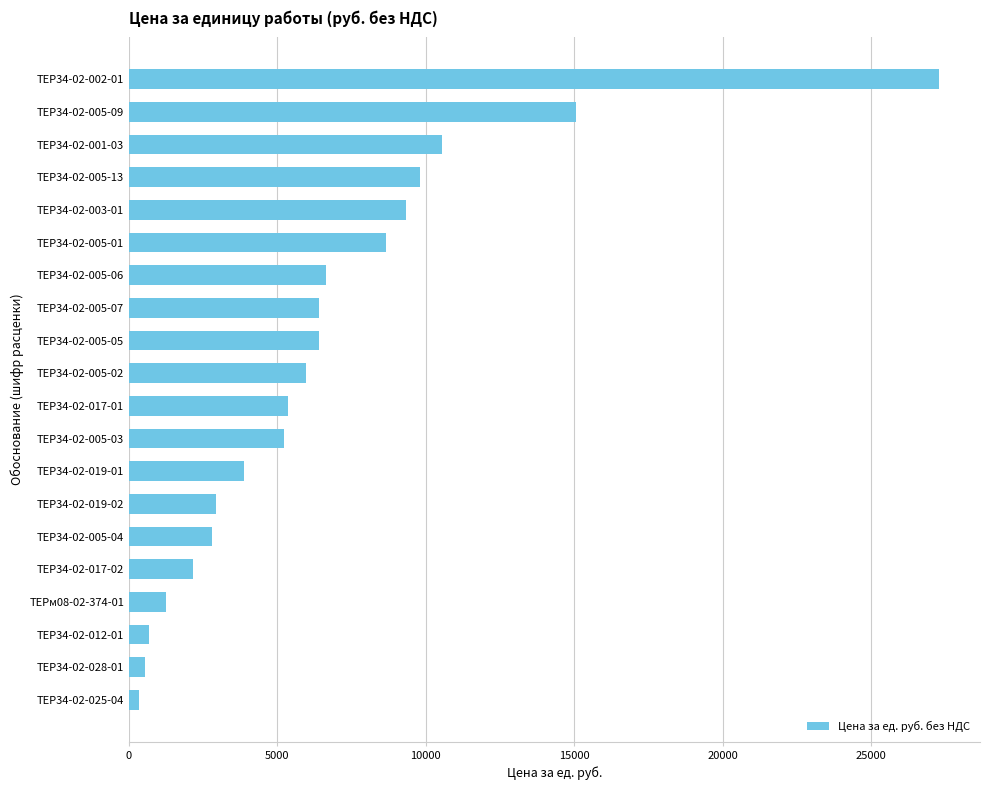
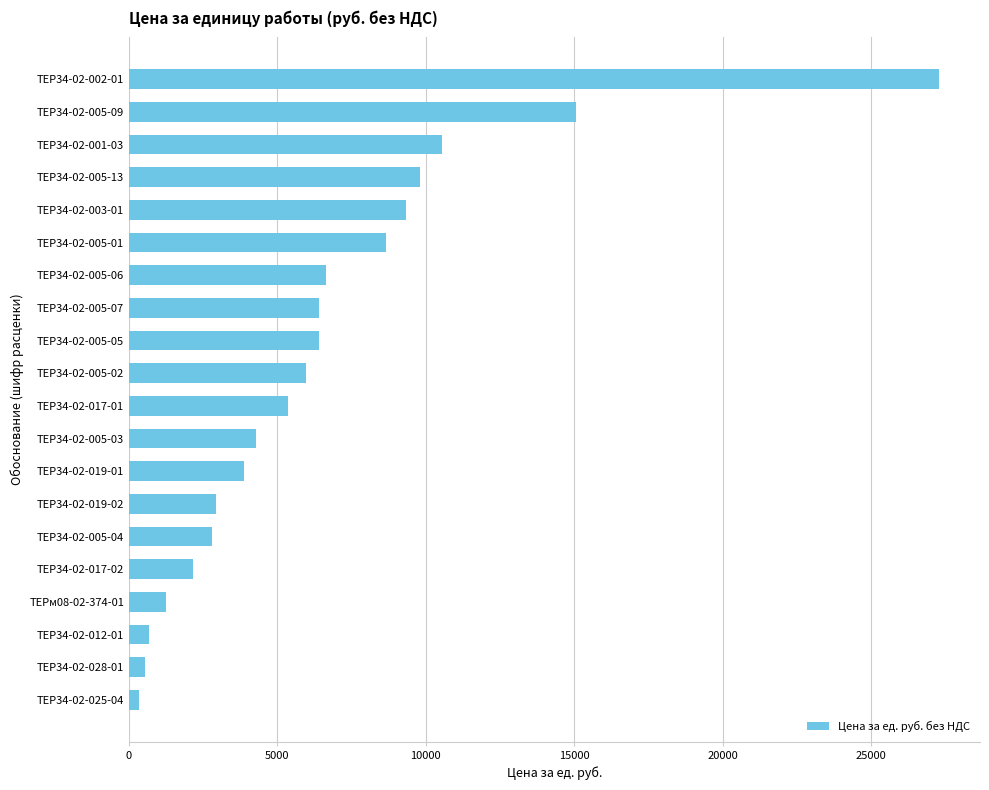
  {
    "ТЕР34-02-002-01": 27300,
    "ТЕР34-02-005-09": 15000,
    "ТЕР34-02-001-03": 10600,
    "ТЕР34-02-005-13": 9800,
    "ТЕР34-02-003-01": 9300,
    "ТЕР34-02-005-01": 8600,
    "ТЕР34-02-005-06": 6600,
    "ТЕР34-02-005-07": 6400,
    "ТЕР34-02-005-05": 6400,
    "ТЕР34-02-005-02": 6000,
    "ТЕР34-02-017-01": 5400,
-   "ТЕР34-02-005-03": 5200,
+   "ТЕР34-02-005-03": 4300,
    "ТЕР34-02-019-01": 3900,
    "ТЕР34-02-019-02": 2900,
    "ТЕР34-02-005-04": 2800,
    "ТЕР34-02-017-02": 2100,
    "ТЕРм08-02-374-01": 1200,
    "ТЕР34-02-012-01": 700,
    "ТЕР34-02-028-01": 500,
    "ТЕР34-02-025-04": 300
  }
